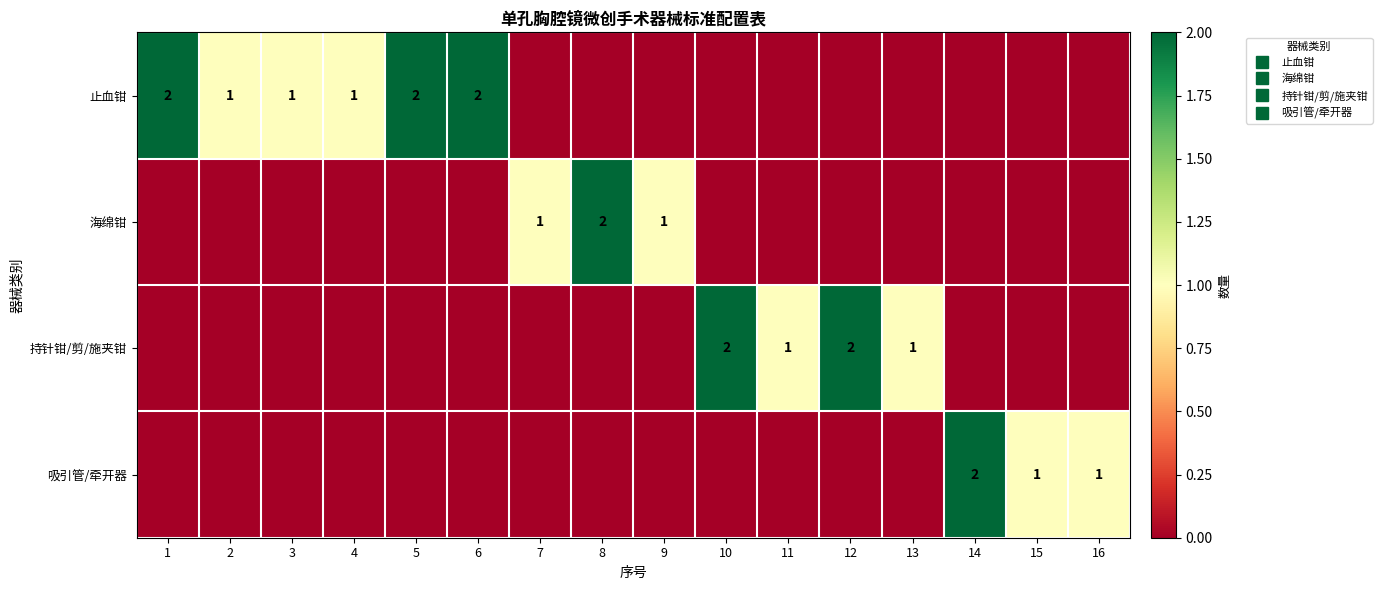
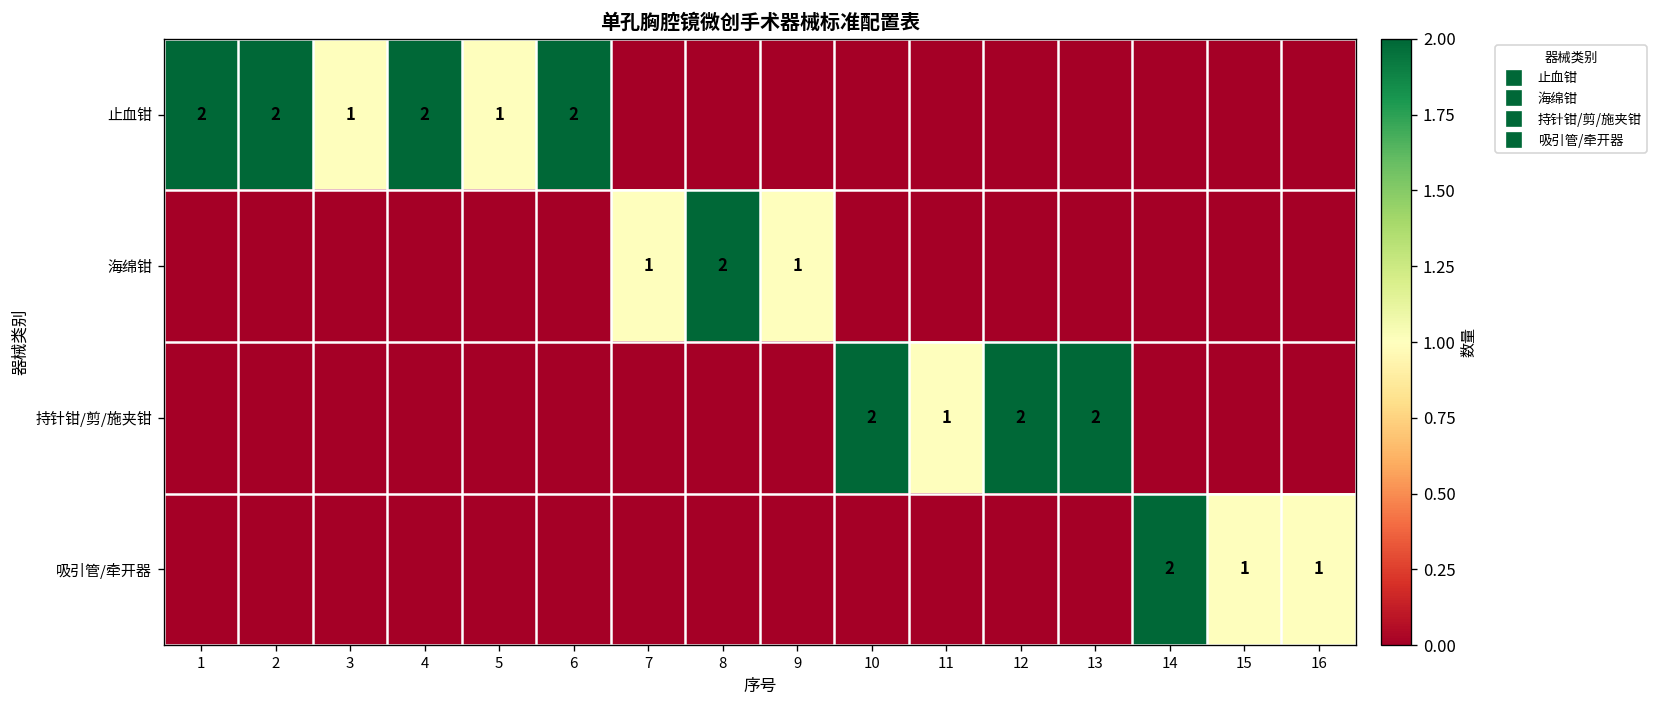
  {
    "止血钳": {
      "1": 2,
-     "2": 1,
+     "2": 2,
      "3": 1,
-     "4": 1,
-     "5": 2,
+     "4": 2,
+     "5": 1,
      "6": 2
    },
    "海绵钳": {
      "7": 1,
      "8": 2,
      "9": 1
    },
    "持针钳/剪/施夹钳": {
      "10": 2,
      "11": 1,
      "12": 2,
-     "13": 1
+     "13": 2
    },
    "吸引管/牵开器": {
      "14": 2,
      "15": 1,
      "16": 1
    }
  }
